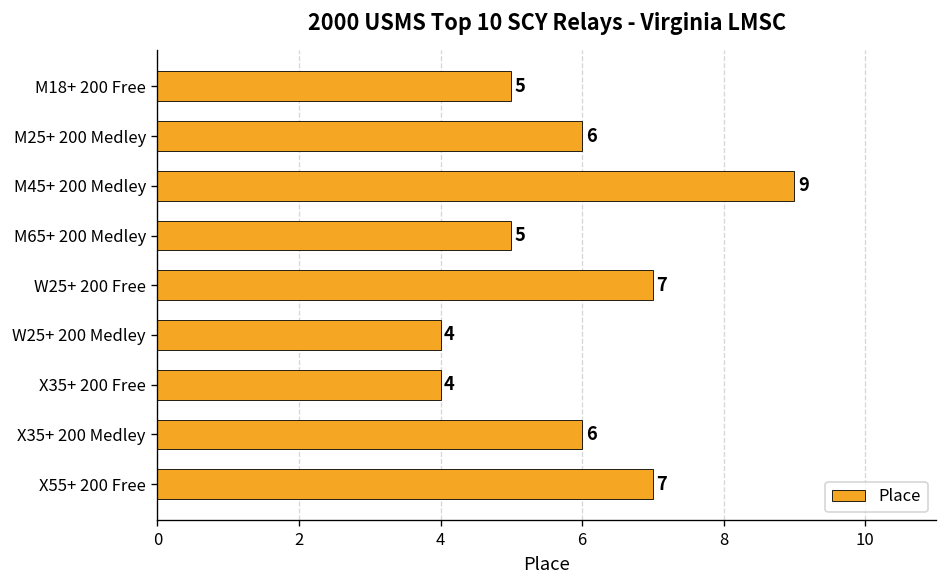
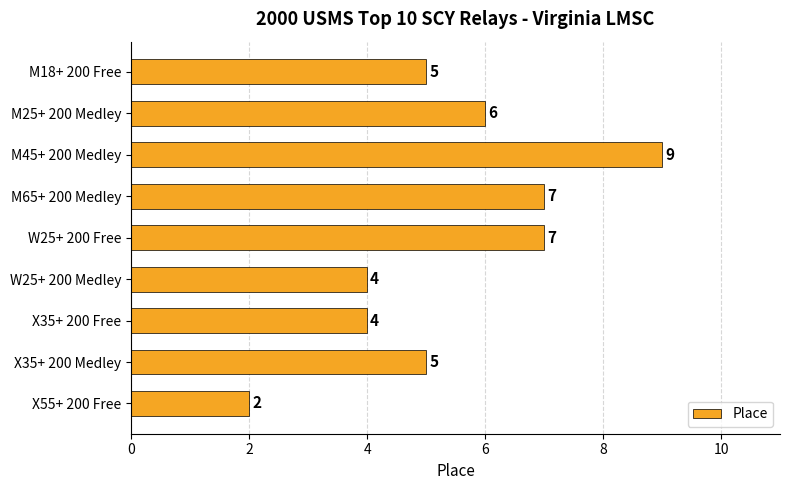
  {
    "M18+ 200 Free": 5,
    "M25+ 200 Medley": 6,
    "M45+ 200 Medley": 9,
-   "M65+ 200 Medley": 5,
+   "M65+ 200 Medley": 7,
    "W25+ 200 Free": 7,
    "W25+ 200 Medley": 4,
    "X35+ 200 Free": 4,
-   "X35+ 200 Medley": 6,
-   "X55+ 200 Free": 7
+   "X35+ 200 Medley": 5,
+   "X55+ 200 Free": 2
  }
